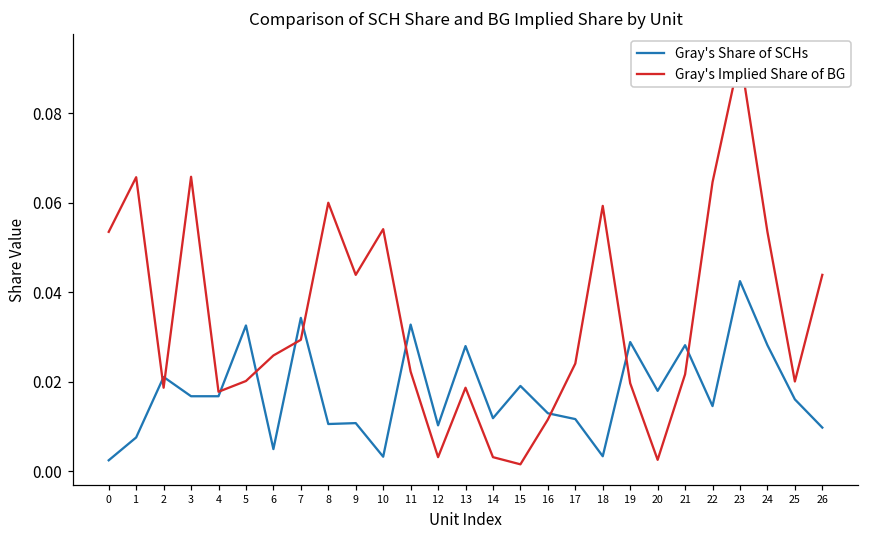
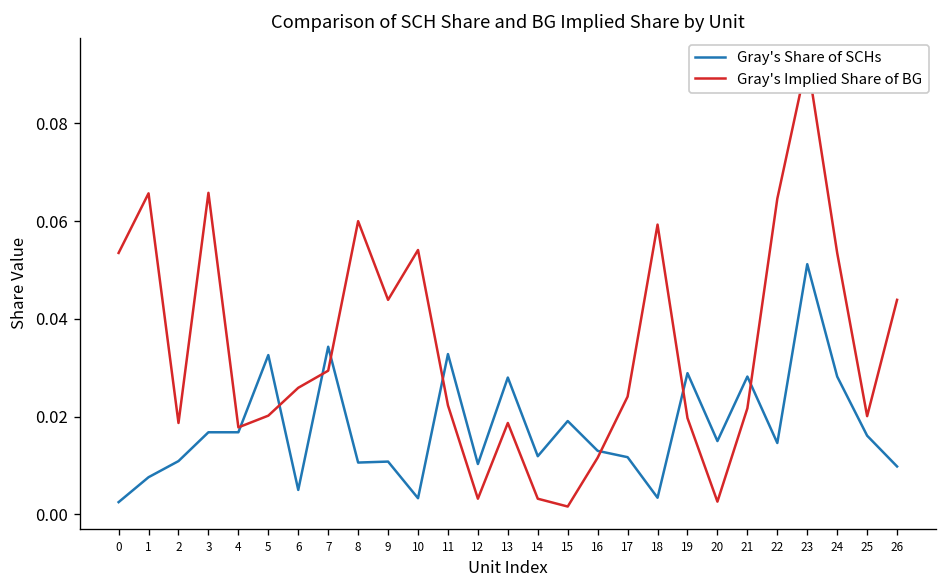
  {
    "Gray's Share of SCHs": {
      "0": 0.003,
      "1": 0.008,
-     "2": 0.021,
+     "2": 0.011,
      "3": 0.017,
      "4": 0.017,
      "5": 0.033,
      "6": 0.005,
      "7": 0.034,
      "8": 0.011,
      "9": 0.011,
      "10": 0.003,
      "11": 0.033,
      "12": 0.010,
      "13": 0.028,
      "14": 0.012,
      "15": 0.019,
      "16": 0.013,
      "17": 0.012,
      "18": 0.003,
      "19": 0.029,
-     "20": 0.018,
+     "20": 0.015,
      "21": 0.028,
      "22": 0.015,
-     "23": 0.043,
+     "23": 0.051,
      "24": 0.028,
      "25": 0.016,
      "26": 0.010
    },
    "Gray's Implied Share of BG": {
      "0": 0.054,
      "1": 0.066,
      "2": 0.019,
      "3": 0.066,
      "4": 0.018,
      "5": 0.020,
      "6": 0.026,
      "7": 0.029,
      "8": 0.060,
      "9": 0.044,
      "10": 0.054,
      "11": 0.022,
      "12": 0.003,
      "13": 0.019,
      "14": 0.003,
      "15": 0.002,
      "16": 0.012,
      "17": 0.024,
      "18": 0.059,
      "19": 0.020,
      "20": 0.003,
      "21": 0.022,
      "22": 0.065,
      "24": 0.054,
      "25": 0.020,
      "26": 0.044
    }
  }
